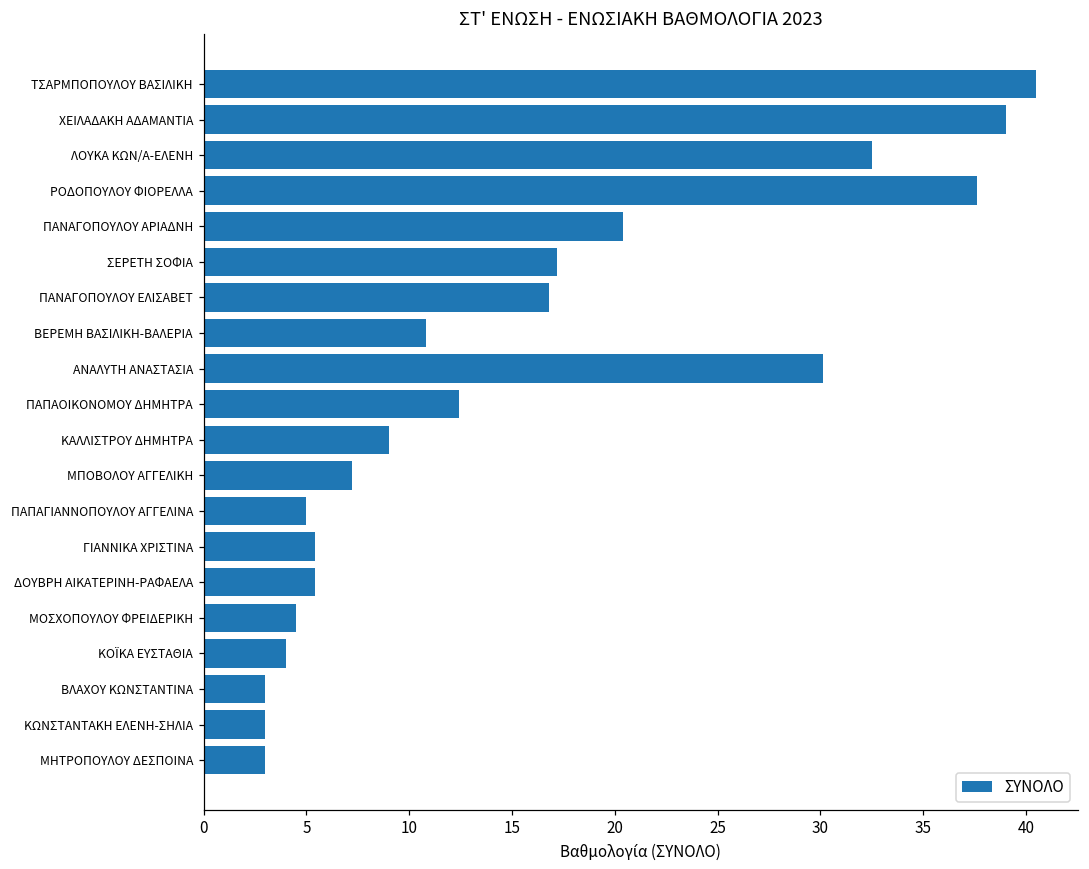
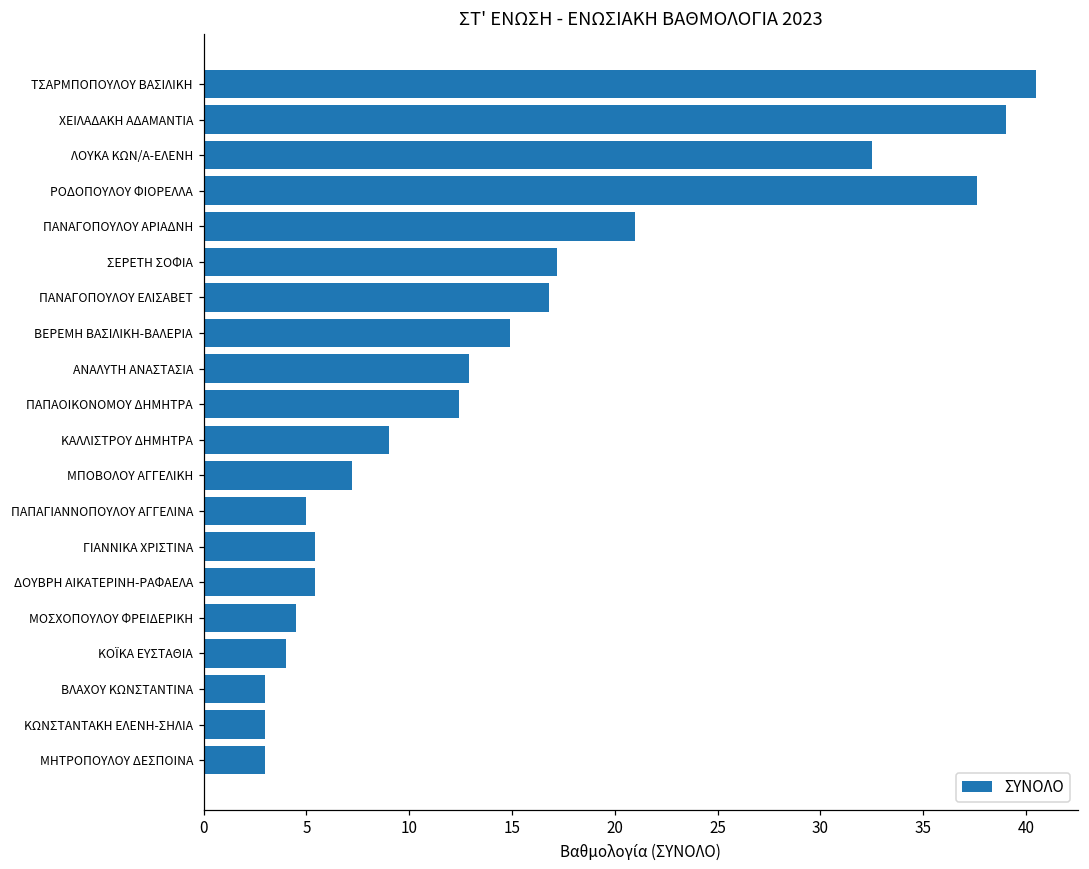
  {
    "ΤΣΑΡΜΠΟΠΟΥΛΟΥ ΒΑΣΙΛΙΚΗ": 40.5,
    "ΧΕΙΛΑΔΑΚΗ ΑΔΑΜΑΝΤΙΑ": 39.0,
    "ΛΟΥΚΑ ΚΩΝ/Α-ΕΛΕΝΗ": 32.5,
    "ΡΟΔΟΠΟΥΛΟΥ ΦΙΟΡΕΛΛΑ": 37.6,
-   "ΠΑΝΑΓΟΠΟΥΛΟΥ ΑΡΙΑΔΝΗ": 20.4,
+   "ΠΑΝΑΓΟΠΟΥΛΟΥ ΑΡΙΑΔΝΗ": 21.0,
    "ΣΕΡΕΤΗ ΣΟΦΙΑ": 17.2,
    "ΠΑΝΑΓΟΠΟΥΛΟΥ ΕΛΙΣΑΒΕΤ": 16.8,
-   "ΒΕΡΕΜΗ ΒΑΣΙΛΙΚΗ-ΒΑΛΕΡΙΑ": 10.8,
-   "ΑΝΑΛΥΤΗ ΑΝΑΣΤΑΣΙΑ": 30.1,
+   "ΒΕΡΕΜΗ ΒΑΣΙΛΙΚΗ-ΒΑΛΕΡΙΑ": 14.9,
+   "ΑΝΑΛΥΤΗ ΑΝΑΣΤΑΣΙΑ": 12.9,
    "ΠΑΠΑΟΙΚΟΝΟΜΟΥ ΔΗΜΗΤΡΑ": 12.4,
    "ΚΑΛΛΙΣΤΡΟΥ ΔΗΜΗΤΡΑ": 9.0,
    "ΜΠΟΒΟΛΟΥ ΑΓΓΕΛΙΚΗ": 7.2,
    "ΠΑΠΑΓΙΑΝΝΟΠΟΥΛΟΥ ΑΓΓΕΛΙΝΑ": 5.0,
    "ΓΙΑΝΝΙΚΑ ΧΡΙΣΤΙΝΑ": 5.4,
    "ΔΟΥΒΡΗ ΑΙΚΑΤΕΡΙΝΗ-ΡΑΦΑΕΛΑ": 5.4,
    "ΜΟΣΧΟΠΟΥΛΟΥ ΦΡΕΙΔΕΡΙΚΗ": 4.5,
    "ΚΟΪΚΑ ΕΥΣΤΑΘΙΑ": 4.0,
    "ΒΛΑΧΟΥ ΚΩΝΣΤΑΝΤΙΝΑ": 3.0,
    "ΚΩΝΣΤΑΝΤΑΚΗ ΕΛΕΝΗ-ΣΗΛΙΑ": 3.0,
    "ΜΗΤΡΟΠΟΥΛΟΥ ΔΕΣΠΟΙΝΑ": 3.0
  }
